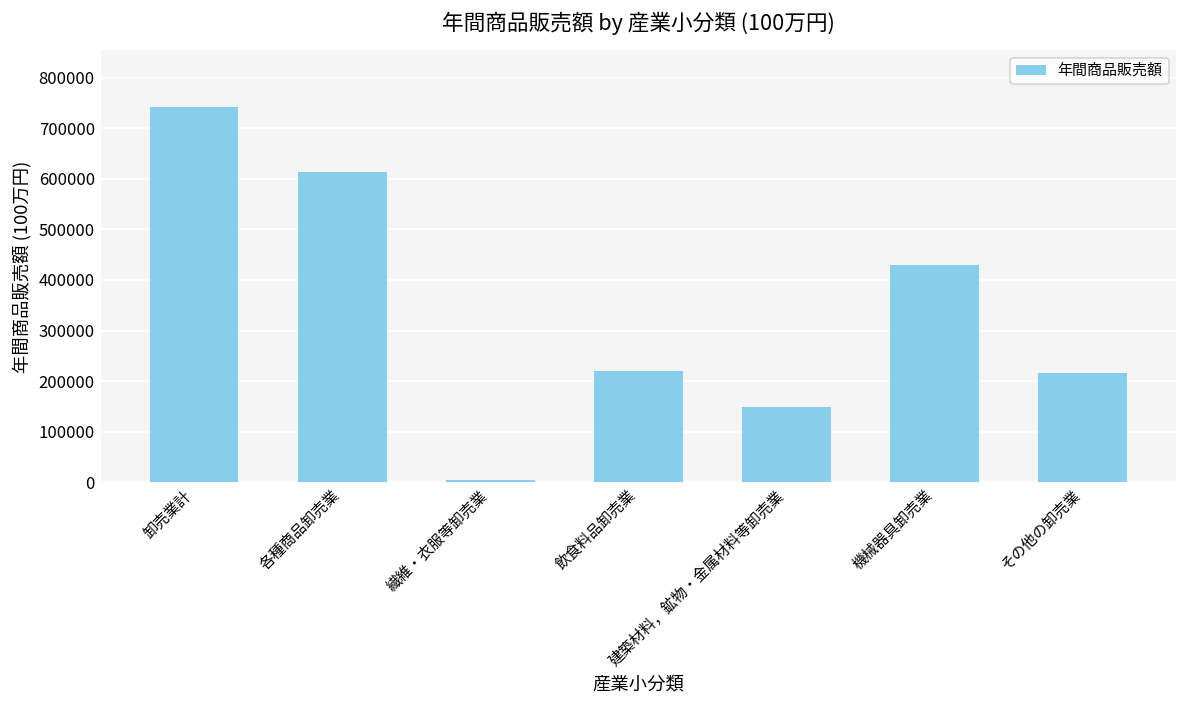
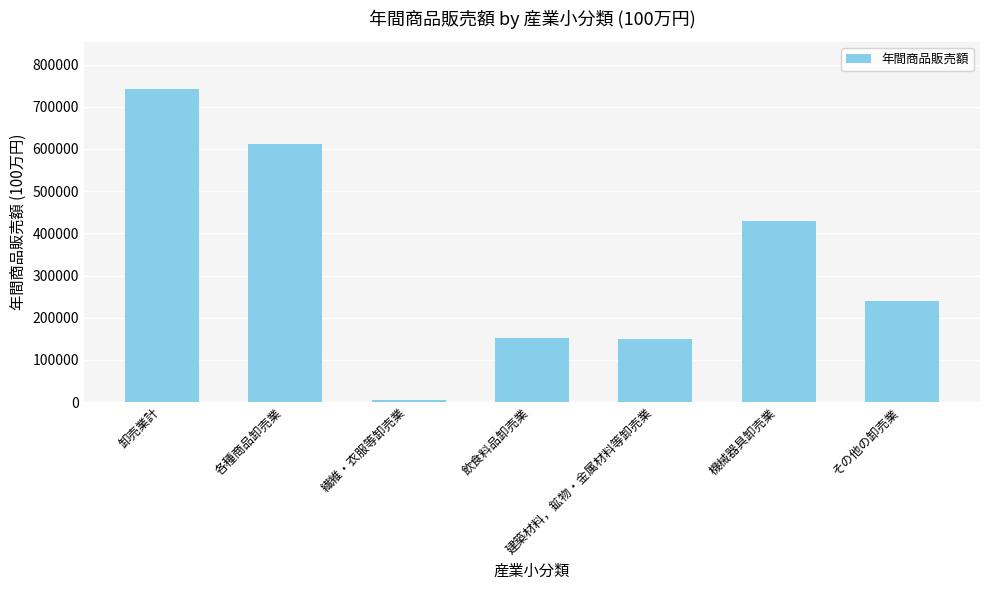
  {
    "卸売業計": 740000,
    "各種商品卸売業": 610000,
-   "飲食料品卸売業": 220000,
+   "飲食料品卸売業": 150000,
    "建築材料，鉱物・金属材料等卸売業": 150000,
    "機械器具卸売業": 430000,
-   "その他の卸売業": 220000
+   "その他の卸売業": 240000
  }
